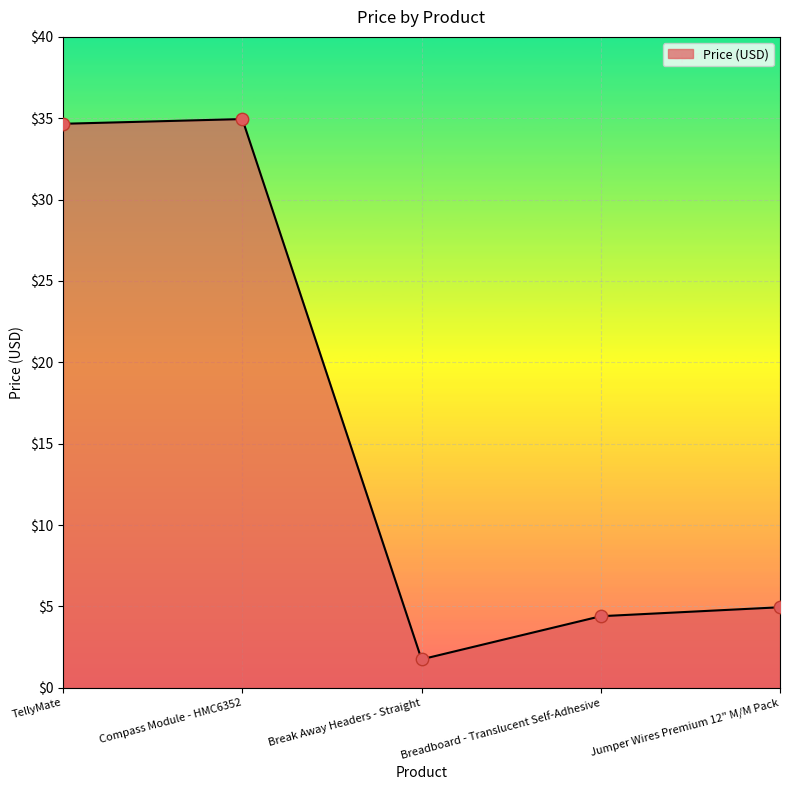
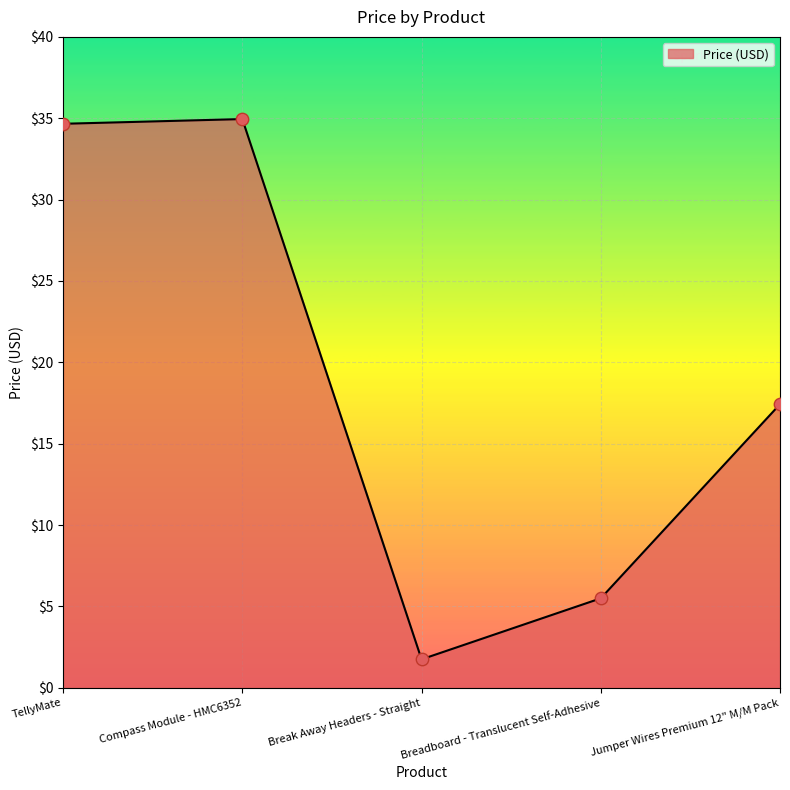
  {
    "TellyMate": "$34.7",
    "Compass Module - HMC6352": "$35.0",
    "Break Away Headers - Straight": "$1.8",
-   "Breadboard - Translucent Self-Adhesive": "$4.4",
-   "Jumper Wires Premium 12\" M/M Pack": "$5.0"
+   "Breadboard - Translucent Self-Adhesive": "$5.5",
+   "Jumper Wires Premium 12\" M/M Pack": "$17.4"
  }
